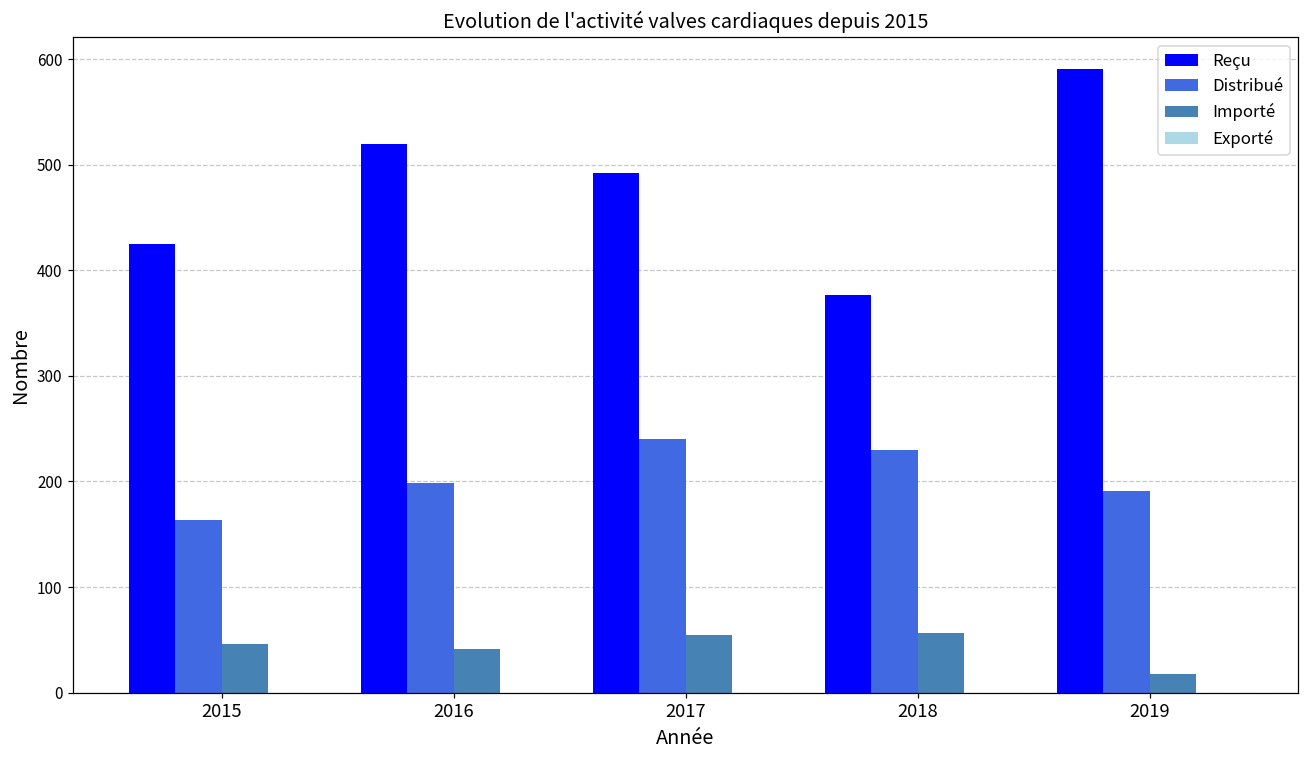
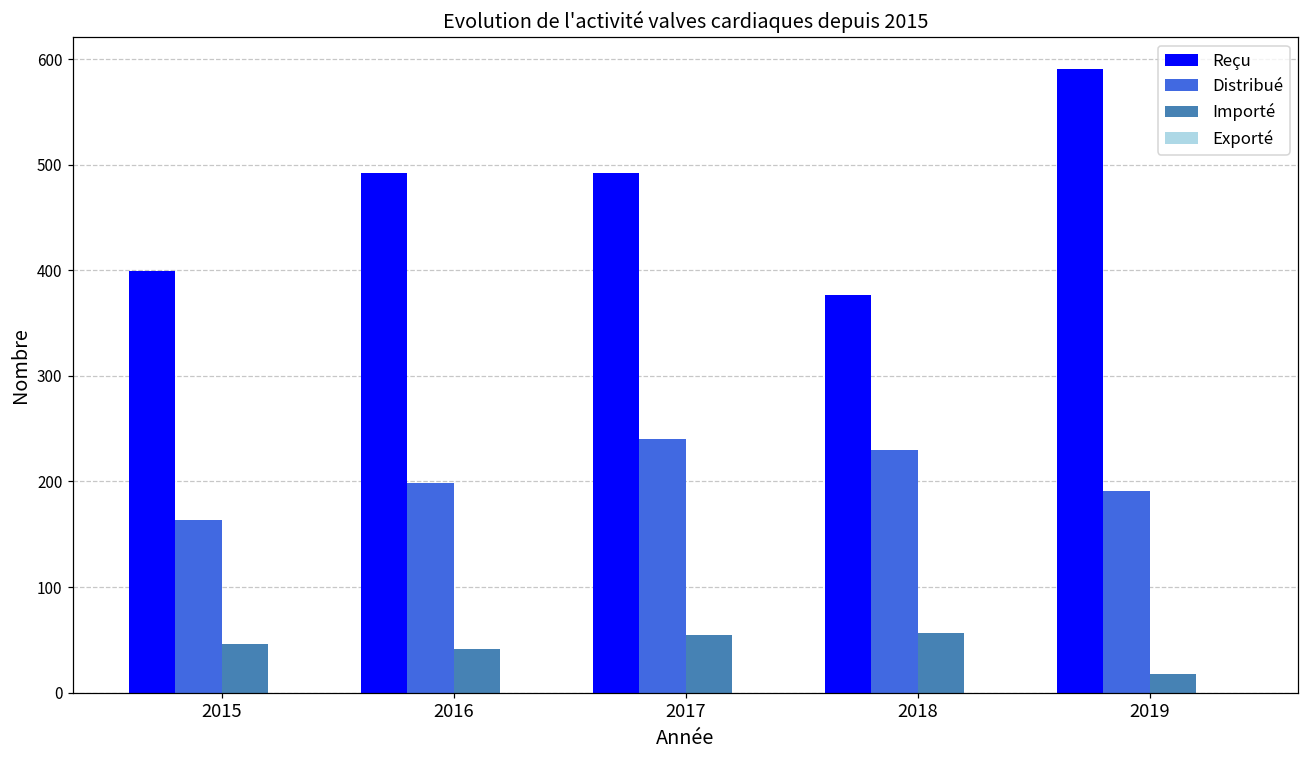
  {
    "Reçu": {
-     "2015": 430,
-     "2016": 520,
+     "2015": 400,
+     "2016": 490,
      "2017": 490,
      "2018": 380,
      "2019": 590
    },
    "Exporté": {
      "2015": 0,
      "2016": 0,
      "2017": 0,
      "2018": 0,
      "2019": 0
    }
  }
